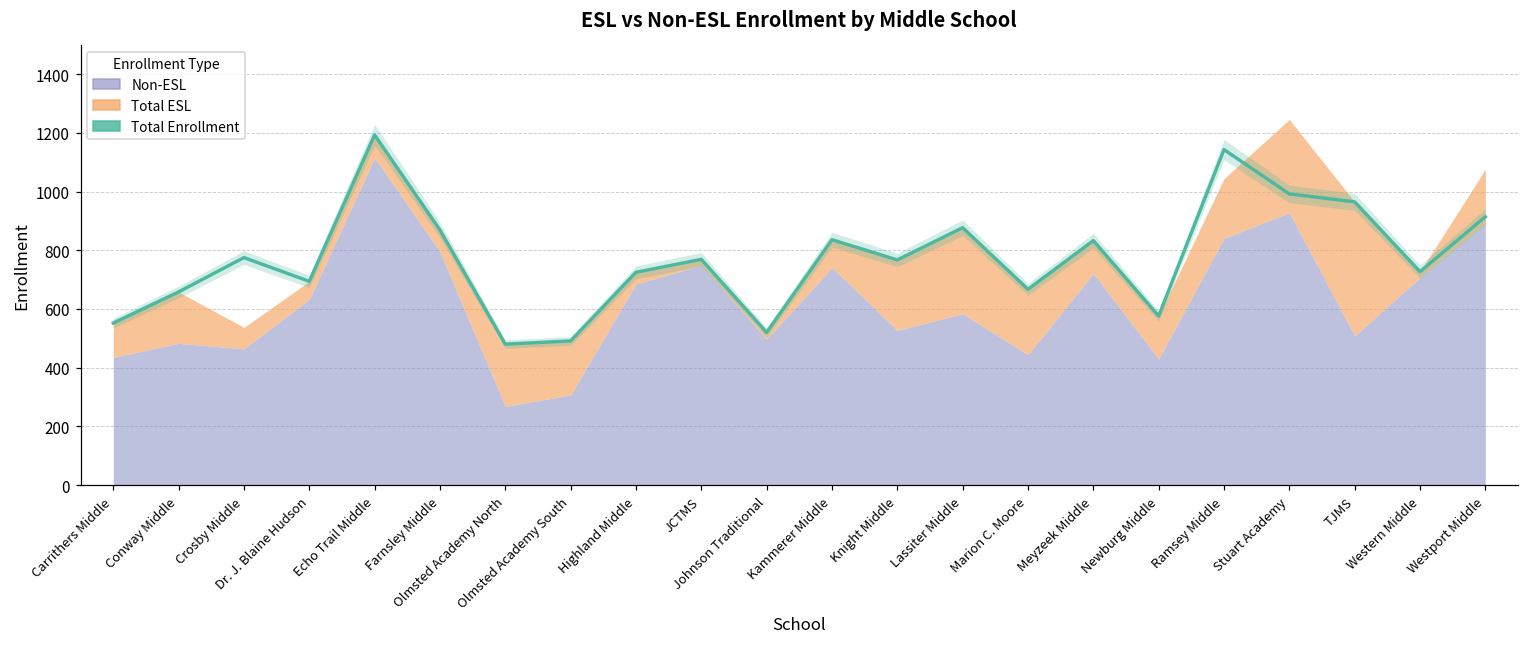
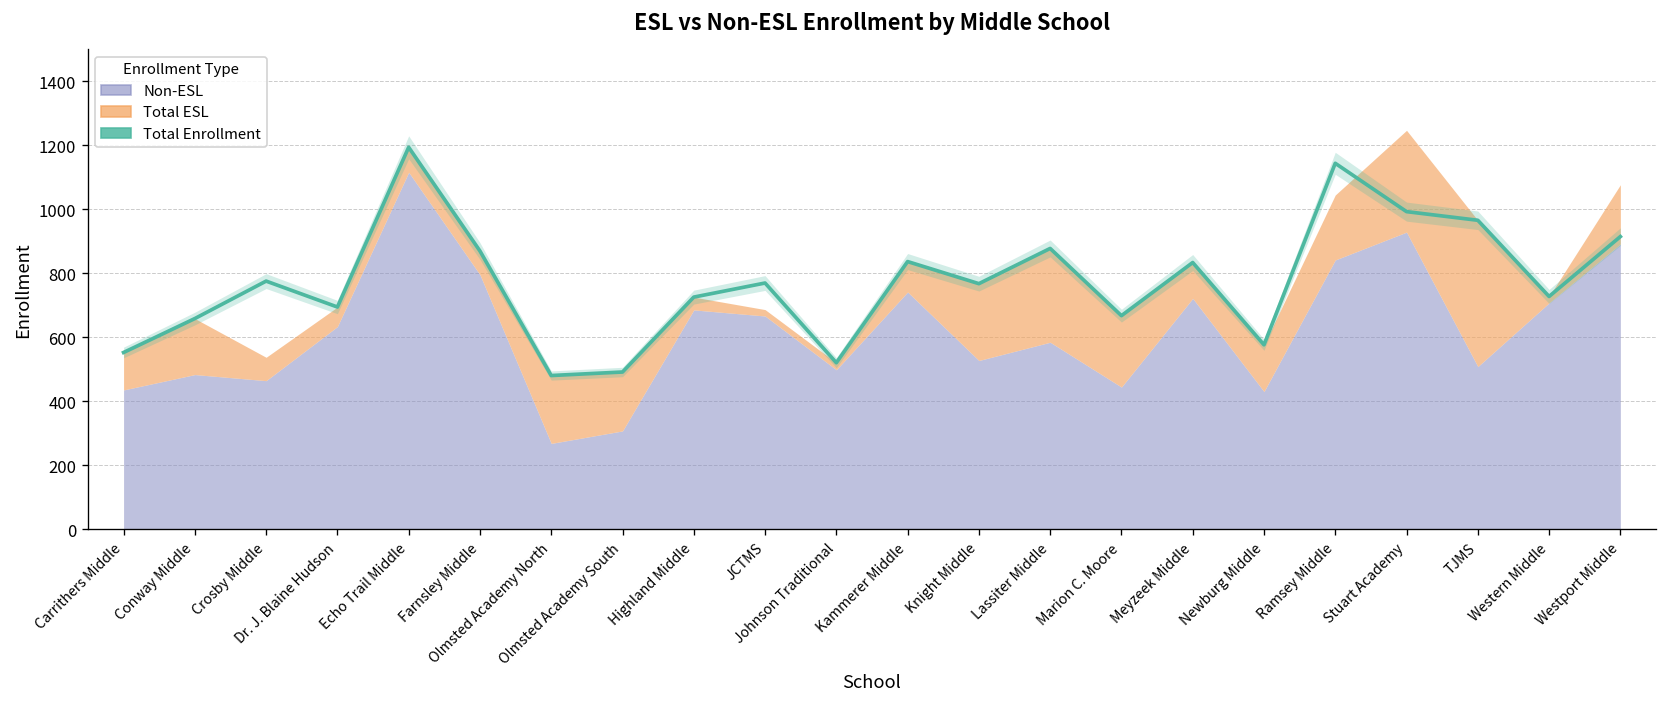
  {
    "Non-ESL": {
      "Carrithers Middle": 440,
      "Conway Middle": 480,
      "Crosby Middle": 460,
      "Dr. J. Blaine Hudson": 630,
      "Echo Trail Middle": 1120,
      "Farnsley Middle": 800,
      "Olmsted Academy North": 270,
      "Olmsted Academy South": 310,
      "Highland Middle": 690,
-     "JCTMS": 750,
+     "JCTMS": 670,
      "Johnson Traditional": 500,
      "Kammerer Middle": 740,
      "Knight Middle": 530,
      "Lassiter Middle": 580,
      "Marion C. Moore": 440,
      "Meyzeek Middle": 720,
      "Newburg Middle": 430,
      "Ramsey Middle": 840,
      "Stuart Academy": 930,
      "TJMS": 510,
      "Western Middle": 710,
      "Westport Middle": 890
    },
    "Total ESL": {
      "Crosby Middle": 70,
      "Ramsey Middle": 200,
      "Stuart Academy": 320,
      "Westport Middle": 190
    }
  }
